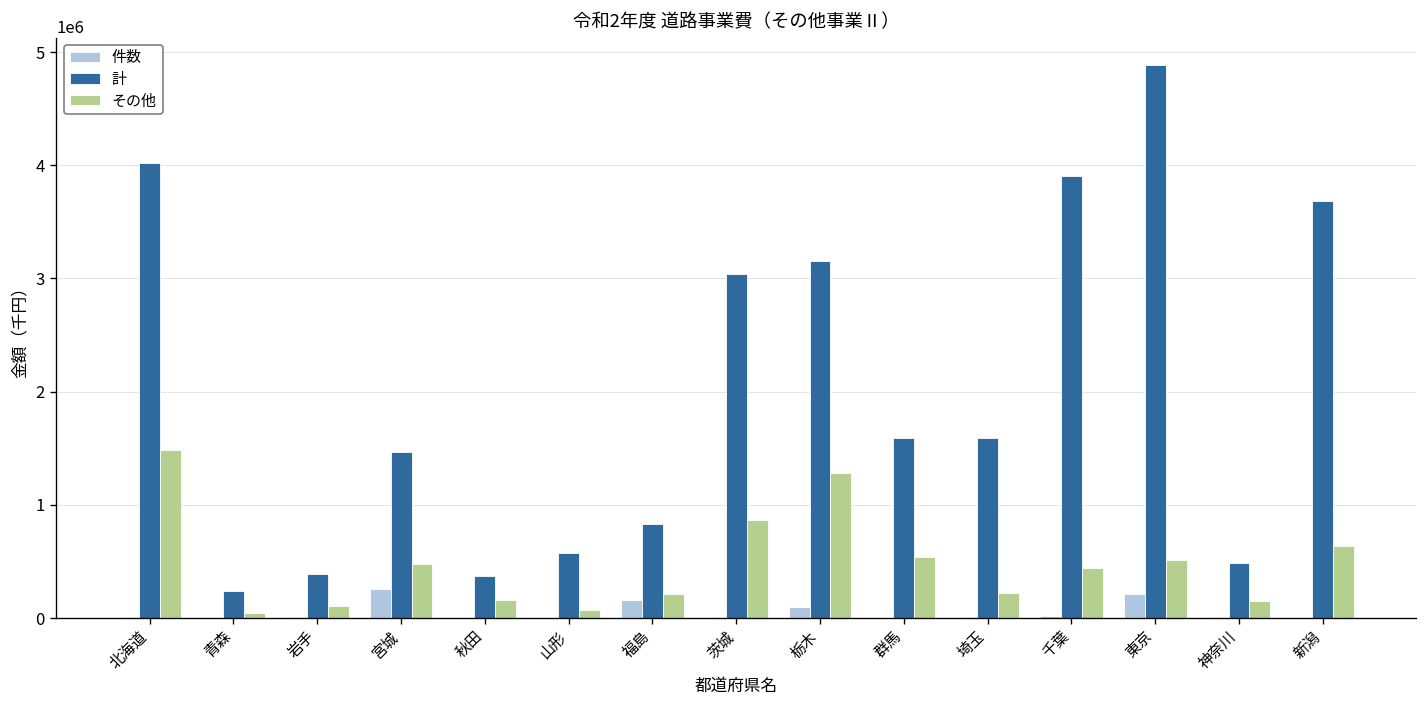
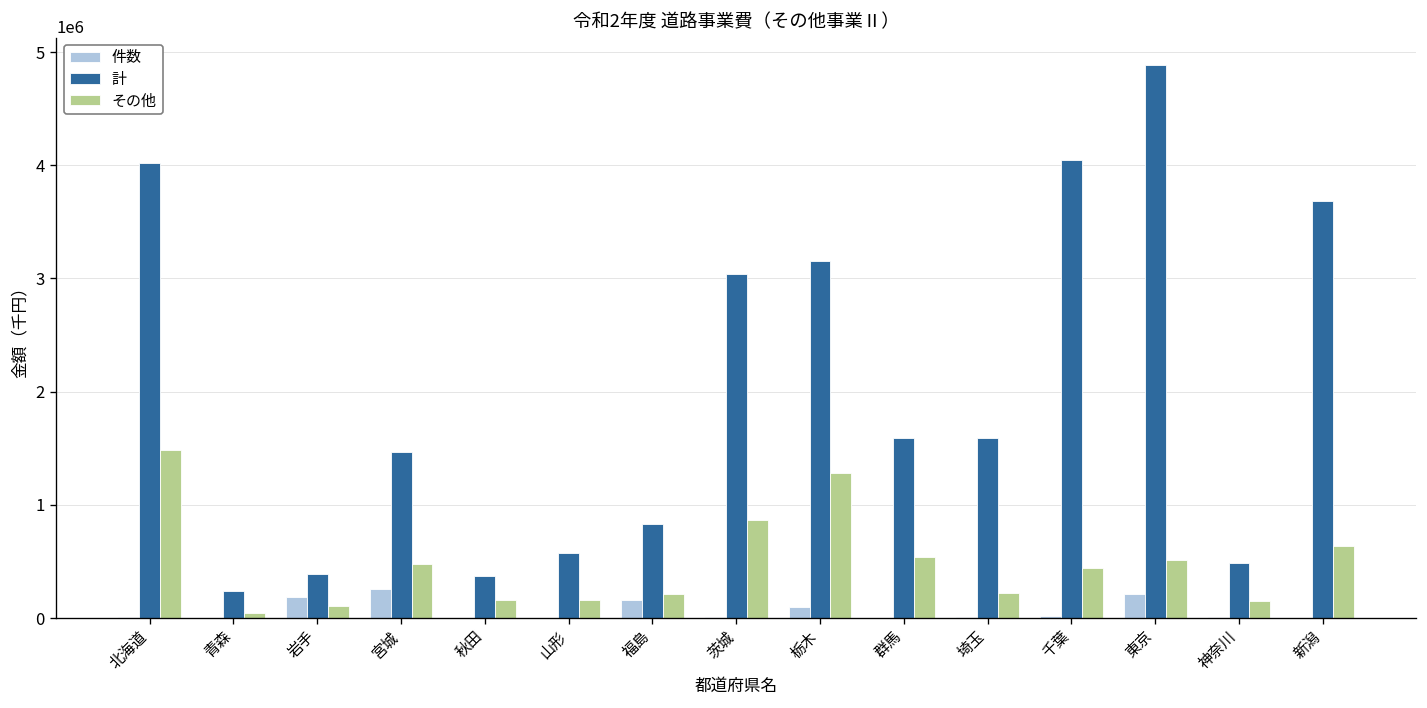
  {
    "件数": {
-     "岩手": 0,
+     "岩手": 200000,
      "宮城": 300000,
      "福島": 200000,
      "栃木": 100000,
      "東京": 200000
    },
    "計": {
      "北海道": 4000000,
      "青森": 200000,
      "岩手": 400000,
      "宮城": 1500000,
      "秋田": 400000,
      "山形": 600000,
      "福島": 800000,
      "茨城": 3000000,
      "栃木": 3200000,
      "群馬": 1600000,
      "埼玉": 1600000,
-     "千葉": 3900000,
+     "千葉": 4000000,
      "東京": 4900000,
      "神奈川": 500000,
      "新潟": 3700000
    },
    "その他": {
      "北海道": 1500000,
      "青森": 0,
      "岩手": 100000,
      "宮城": 500000,
      "秋田": 200000,
-     "山形": 100000,
+     "山形": 200000,
      "福島": 200000,
      "茨城": 900000,
      "栃木": 1300000,
      "群馬": 500000,
      "埼玉": 200000,
      "千葉": 400000,
      "東京": 500000,
      "神奈川": 100000,
      "新潟": 600000
    }
  }
